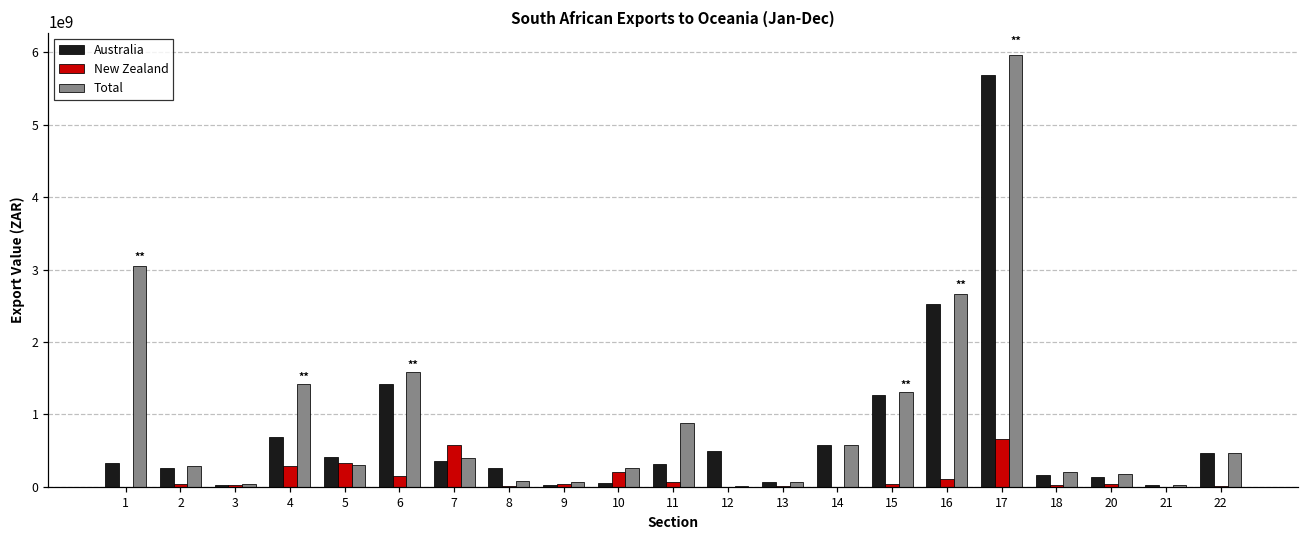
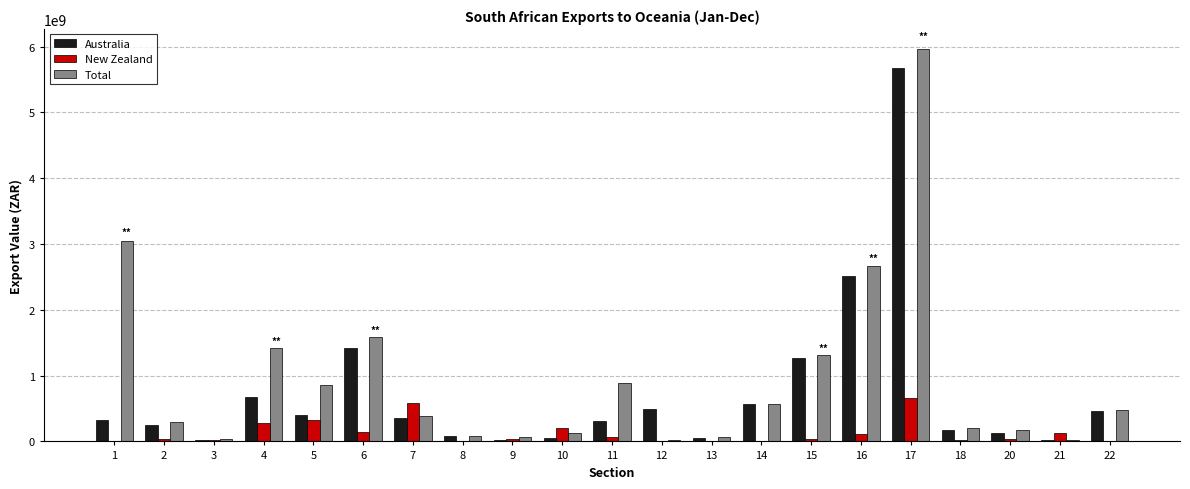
  {
    "Australia": {
      "1": 300000000,
      "2": 300000000,
      "4": 700000000,
      "5": 400000000,
      "6": 1400000000,
      "7": 400000000,
-     "8": 300000000,
+     "8": 100000000,
      "10": 100000000,
      "11": 300000000,
      "12": 500000000,
      "13": 100000000,
      "14": 600000000,
      "15": 1300000000,
      "16": 2500000000,
      "17": 5700000000,
      "18": 200000000,
      "20": 100000000,
      "22": 500000000
    },
    "New Zealand": {
      "4": 300000000,
      "5": 300000000,
      "6": 100000000,
      "7": 600000000,
      "10": 200000000,
      "11": 100000000,
      "16": 100000000,
      "17": 700000000,
-     "21": 0
+     "21": 100000000
    },
    "Total": {
      "1": 3000000000,
      "2": 300000000,
      "4": 1400000000,
-     "5": 300000000,
+     "5": 900000000,
      "6": 1600000000,
      "7": 400000000,
      "8": 100000000,
      "9": 100000000,
-     "10": 300000000,
+     "10": 100000000,
      "11": 900000000,
      "13": 100000000,
      "14": 600000000,
      "15": 1300000000,
      "16": 2700000000,
      "17": 6000000000,
      "18": 200000000,
      "20": 200000000,
      "22": 500000000
    }
  }
